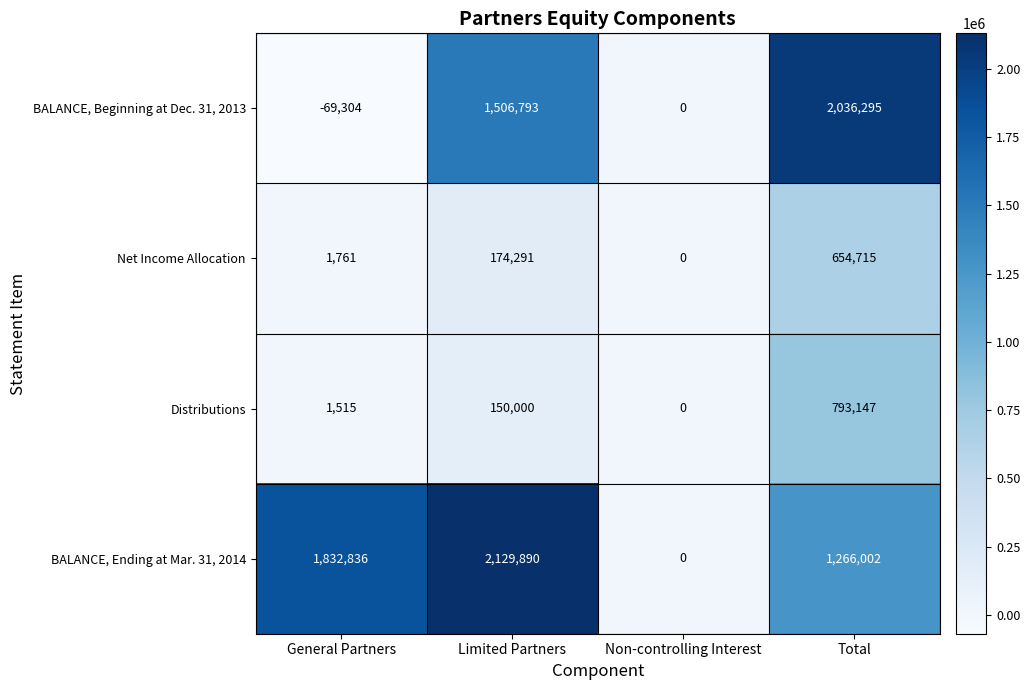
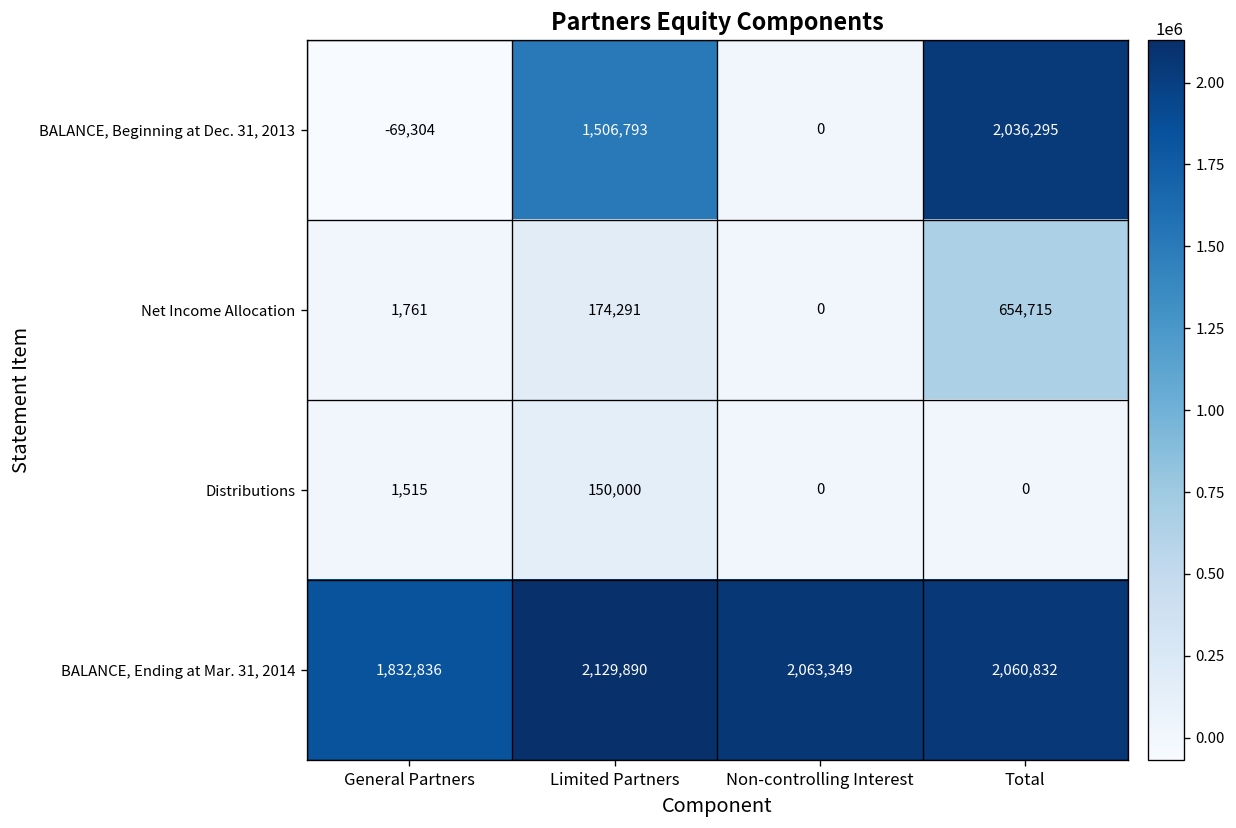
  {
    "BALANCE, Beginning at Dec. 31, 2013": {
      "General Partners": "-69,304",
      "Limited Partners": "1,506,793",
      "Non-controlling Interest": "0",
      "Total": "2,036,295"
    },
    "Net Income Allocation": {
      "General Partners": "1,761",
      "Limited Partners": "174,291",
      "Non-controlling Interest": "0",
      "Total": "654,715"
    },
    "Distributions": {
      "General Partners": "1,515",
      "Limited Partners": "150,000",
      "Non-controlling Interest": "0",
-     "Total": "793,147"
+     "Total": "0"
    },
    "BALANCE, Ending at Mar. 31, 2014": {
      "General Partners": "1,832,836",
      "Limited Partners": "2,129,890",
-     "Non-controlling Interest": "0",
-     "Total": "1,266,002"
+     "Non-controlling Interest": "2,063,349",
+     "Total": "2,060,832"
    }
  }
